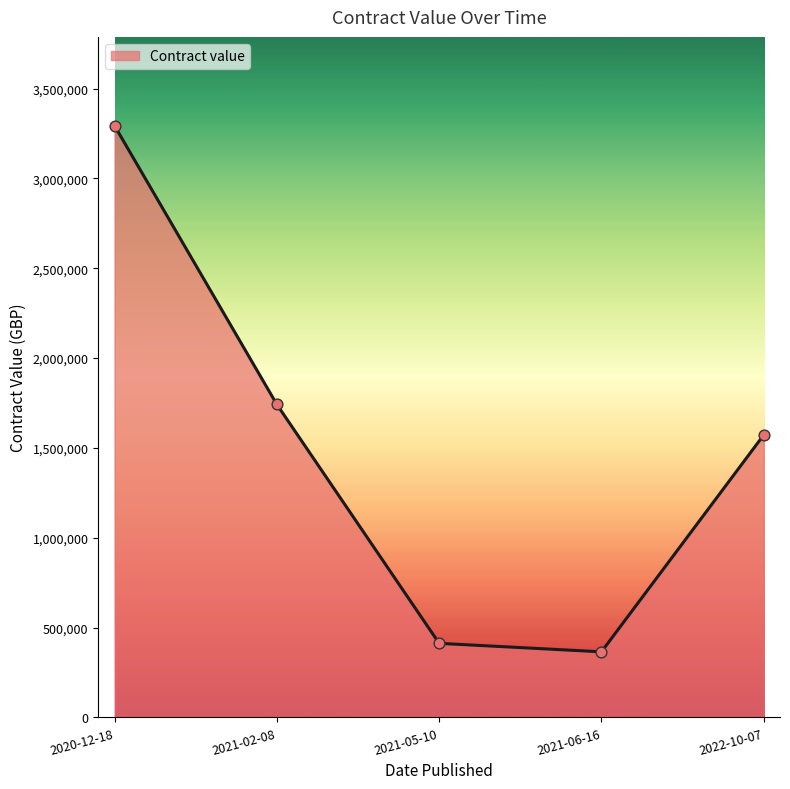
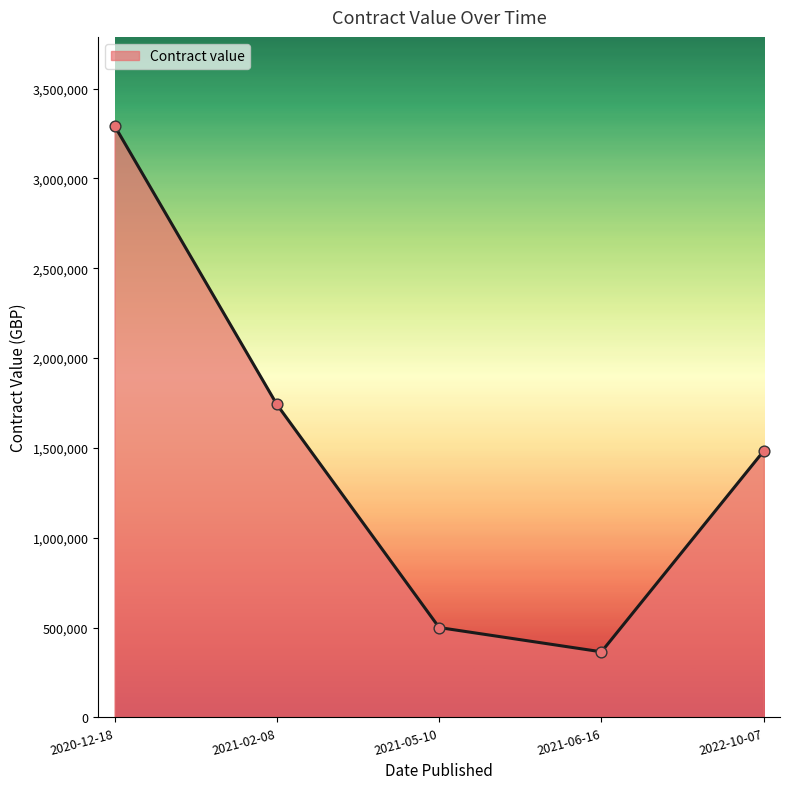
  {
    "2020-12-18": "3,290,000",
    "2021-02-08": "1,740,000",
-   "2021-05-10": "410,000",
+   "2021-05-10": "500,000",
    "2021-06-16": "370,000",
-   "2022-10-07": "1,570,000"
+   "2022-10-07": "1,480,000"
  }
